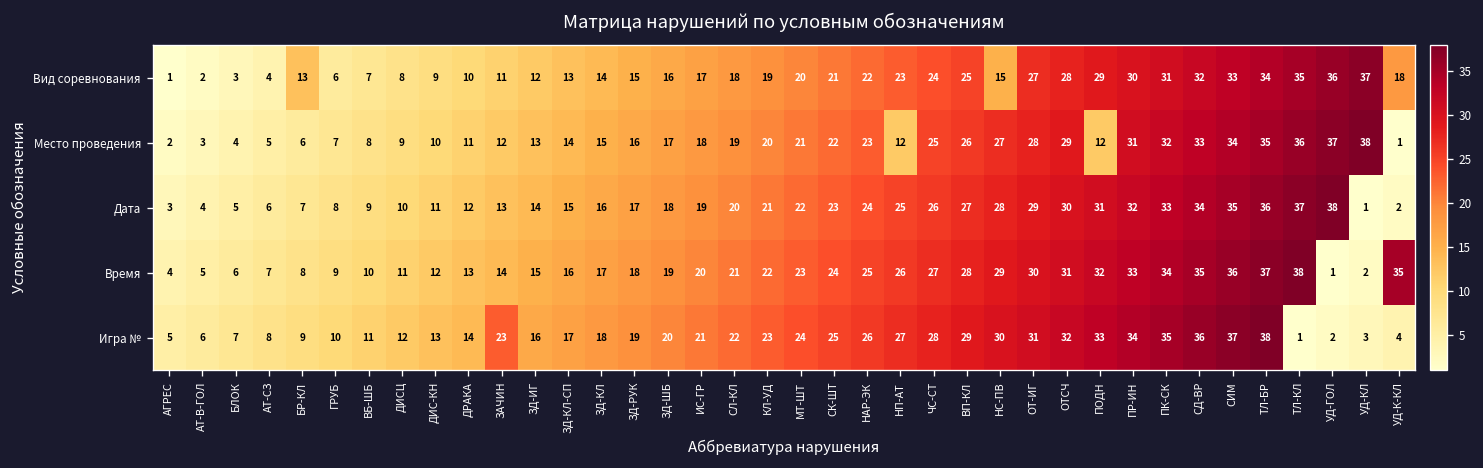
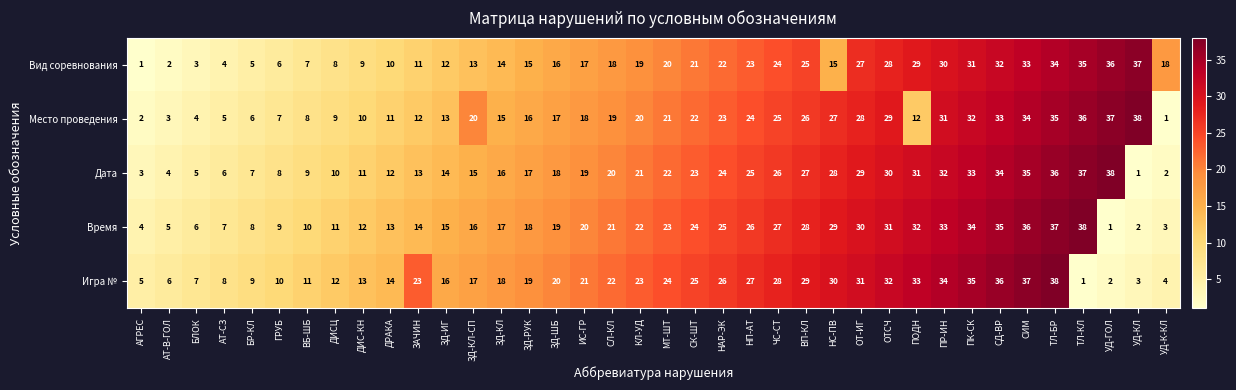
  {
    "Вид соревнования": {
      "АГРЕС": 1,
      "АТ-В-ГОЛ": 2,
      "БЛОК": 3,
      "АТ-СЗ": 4,
-     "БР-КЛ": 13,
+     "БР-КЛ": 5,
      "ГРУБ": 6,
      "ВБ-ШБ": 7,
      "ДИСЦ": 8,
      "ДИС-КН": 9,
      "ДРАКА": 10,
      "ЗАЧИН": 11,
      "ЗД-ИГ": 12,
      "ЗД-КЛ-СП": 13,
      "ЗД-КЛ": 14,
      "ЗД-РУК": 15,
      "ЗД-ШБ": 16,
      "ИС-ГР": 17,
      "СЛ-КЛ": 18,
      "КЛ-УД": 19,
      "МТ-ШТ": 20,
      "СК-ШТ": 21,
      "НАР-ЭК": 22,
      "НП-АТ": 23,
      "ЧС-СТ": 24,
      "ВП-КЛ": 25,
      "НС-ПВ": 15,
      "ОТ-ИГ": 27,
      "ОТСЧ": 28,
      "ПОДН": 29,
      "ПР-ИН": 30,
      "ПК-СК": 31,
      "СД-ВР": 32,
      "СИМ": 33,
      "ТЛ-БР": 34,
      "ТЛ-КЛ": 35,
      "УД-ГОЛ": 36,
      "УД-КЛ": 37,
      "УД-К-КЛ": 18
    },
    "Место проведения": {
      "АГРЕС": 2,
      "АТ-В-ГОЛ": 3,
      "БЛОК": 4,
      "АТ-СЗ": 5,
      "БР-КЛ": 6,
      "ГРУБ": 7,
      "ВБ-ШБ": 8,
      "ДИСЦ": 9,
      "ДИС-КН": 10,
      "ДРАКА": 11,
      "ЗАЧИН": 12,
      "ЗД-ИГ": 13,
-     "ЗД-КЛ-СП": 14,
+     "ЗД-КЛ-СП": 20,
      "ЗД-КЛ": 15,
      "ЗД-РУК": 16,
      "ЗД-ШБ": 17,
      "ИС-ГР": 18,
      "СЛ-КЛ": 19,
      "КЛ-УД": 20,
      "МТ-ШТ": 21,
      "СК-ШТ": 22,
      "НАР-ЭК": 23,
-     "НП-АТ": 12,
+     "НП-АТ": 24,
      "ЧС-СТ": 25,
      "ВП-КЛ": 26,
      "НС-ПВ": 27,
      "ОТ-ИГ": 28,
      "ОТСЧ": 29,
      "ПОДН": 12,
      "ПР-ИН": 31,
      "ПК-СК": 32,
      "СД-ВР": 33,
      "СИМ": 34,
      "ТЛ-БР": 35,
      "ТЛ-КЛ": 36,
      "УД-ГОЛ": 37,
      "УД-КЛ": 38,
      "УД-К-КЛ": 1
    },
    "Дата": {
      "АГРЕС": 3,
      "АТ-В-ГОЛ": 4,
      "БЛОК": 5,
      "АТ-СЗ": 6,
      "БР-КЛ": 7,
      "ГРУБ": 8,
      "ВБ-ШБ": 9,
      "ДИСЦ": 10,
      "ДИС-КН": 11,
      "ДРАКА": 12,
      "ЗАЧИН": 13,
      "ЗД-ИГ": 14,
      "ЗД-КЛ-СП": 15,
      "ЗД-КЛ": 16,
      "ЗД-РУК": 17,
      "ЗД-ШБ": 18,
      "ИС-ГР": 19,
      "СЛ-КЛ": 20,
      "КЛ-УД": 21,
      "МТ-ШТ": 22,
      "СК-ШТ": 23,
      "НАР-ЭК": 24,
      "НП-АТ": 25,
      "ЧС-СТ": 26,
      "ВП-КЛ": 27,
      "НС-ПВ": 28,
      "ОТ-ИГ": 29,
      "ОТСЧ": 30,
      "ПОДН": 31,
      "ПР-ИН": 32,
      "ПК-СК": 33,
      "СД-ВР": 34,
      "СИМ": 35,
      "ТЛ-БР": 36,
      "ТЛ-КЛ": 37,
      "УД-ГОЛ": 38,
      "УД-КЛ": 1,
      "УД-К-КЛ": 2
    },
    "Время": {
      "АГРЕС": 4,
      "АТ-В-ГОЛ": 5,
      "БЛОК": 6,
      "АТ-СЗ": 7,
      "БР-КЛ": 8,
      "ГРУБ": 9,
      "ВБ-ШБ": 10,
      "ДИСЦ": 11,
      "ДИС-КН": 12,
      "ДРАКА": 13,
      "ЗАЧИН": 14,
      "ЗД-ИГ": 15,
      "ЗД-КЛ-СП": 16,
      "ЗД-КЛ": 17,
      "ЗД-РУК": 18,
      "ЗД-ШБ": 19,
      "ИС-ГР": 20,
      "СЛ-КЛ": 21,
      "КЛ-УД": 22,
      "МТ-ШТ": 23,
      "СК-ШТ": 24,
      "НАР-ЭК": 25,
      "НП-АТ": 26,
      "ЧС-СТ": 27,
      "ВП-КЛ": 28,
      "НС-ПВ": 29,
      "ОТ-ИГ": 30,
      "ОТСЧ": 31,
      "ПОДН": 32,
      "ПР-ИН": 33,
      "ПК-СК": 34,
      "СД-ВР": 35,
      "СИМ": 36,
      "ТЛ-БР": 37,
      "ТЛ-КЛ": 38,
      "УД-ГОЛ": 1,
      "УД-КЛ": 2,
-     "УД-К-КЛ": 35
+     "УД-К-КЛ": 3
    },
    "Игра №": {
      "АГРЕС": 5,
      "АТ-В-ГОЛ": 6,
      "БЛОК": 7,
      "АТ-СЗ": 8,
      "БР-КЛ": 9,
      "ГРУБ": 10,
      "ВБ-ШБ": 11,
      "ДИСЦ": 12,
      "ДИС-КН": 13,
      "ДРАКА": 14,
      "ЗАЧИН": 23,
      "ЗД-ИГ": 16,
      "ЗД-КЛ-СП": 17,
      "ЗД-КЛ": 18,
      "ЗД-РУК": 19,
      "ЗД-ШБ": 20,
      "ИС-ГР": 21,
      "СЛ-КЛ": 22,
      "КЛ-УД": 23,
      "МТ-ШТ": 24,
      "СК-ШТ": 25,
      "НАР-ЭК": 26,
      "НП-АТ": 27,
      "ЧС-СТ": 28,
      "ВП-КЛ": 29,
      "НС-ПВ": 30,
      "ОТ-ИГ": 31,
      "ОТСЧ": 32,
      "ПОДН": 33,
      "ПР-ИН": 34,
      "ПК-СК": 35,
      "СД-ВР": 36,
      "СИМ": 37,
      "ТЛ-БР": 38,
      "ТЛ-КЛ": 1,
      "УД-ГОЛ": 2,
      "УД-КЛ": 3,
      "УД-К-КЛ": 4
    }
  }
